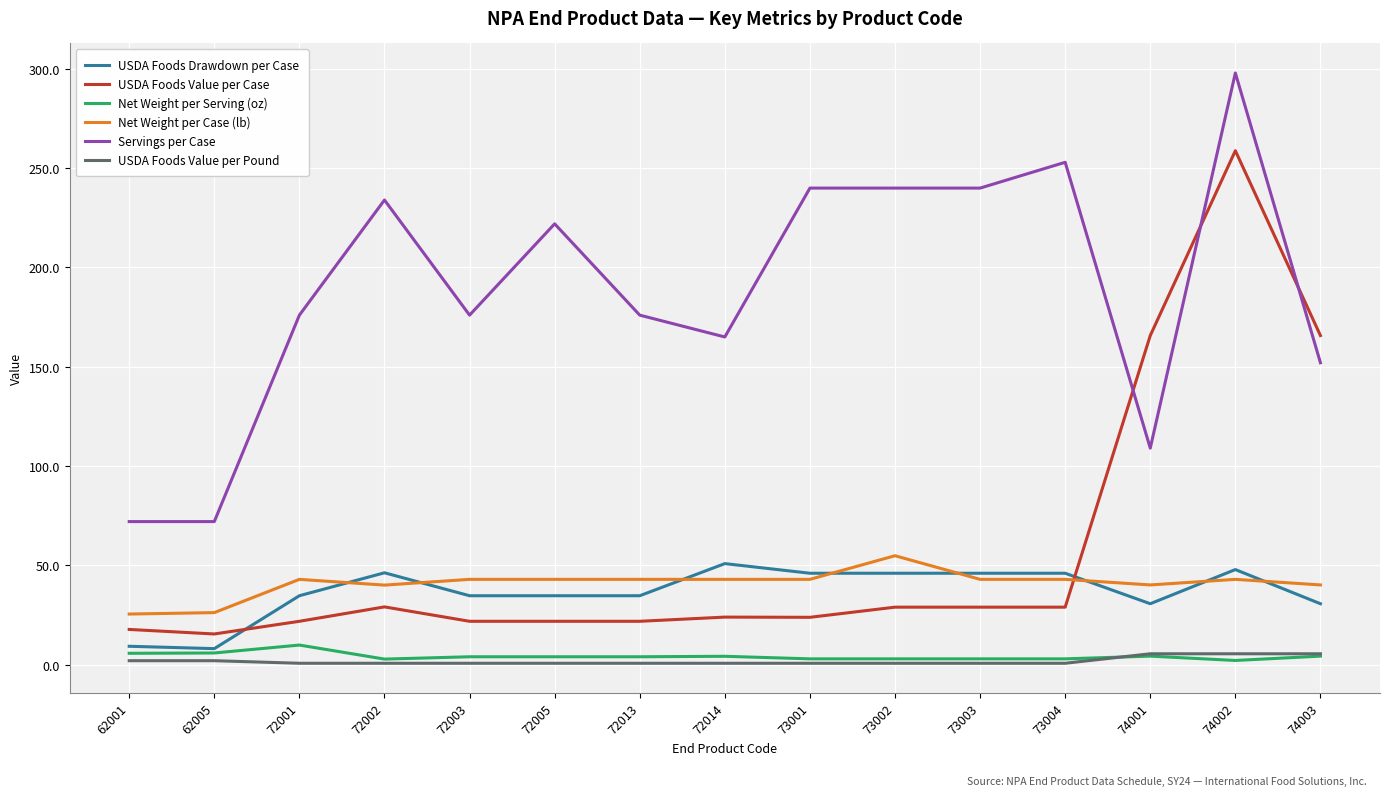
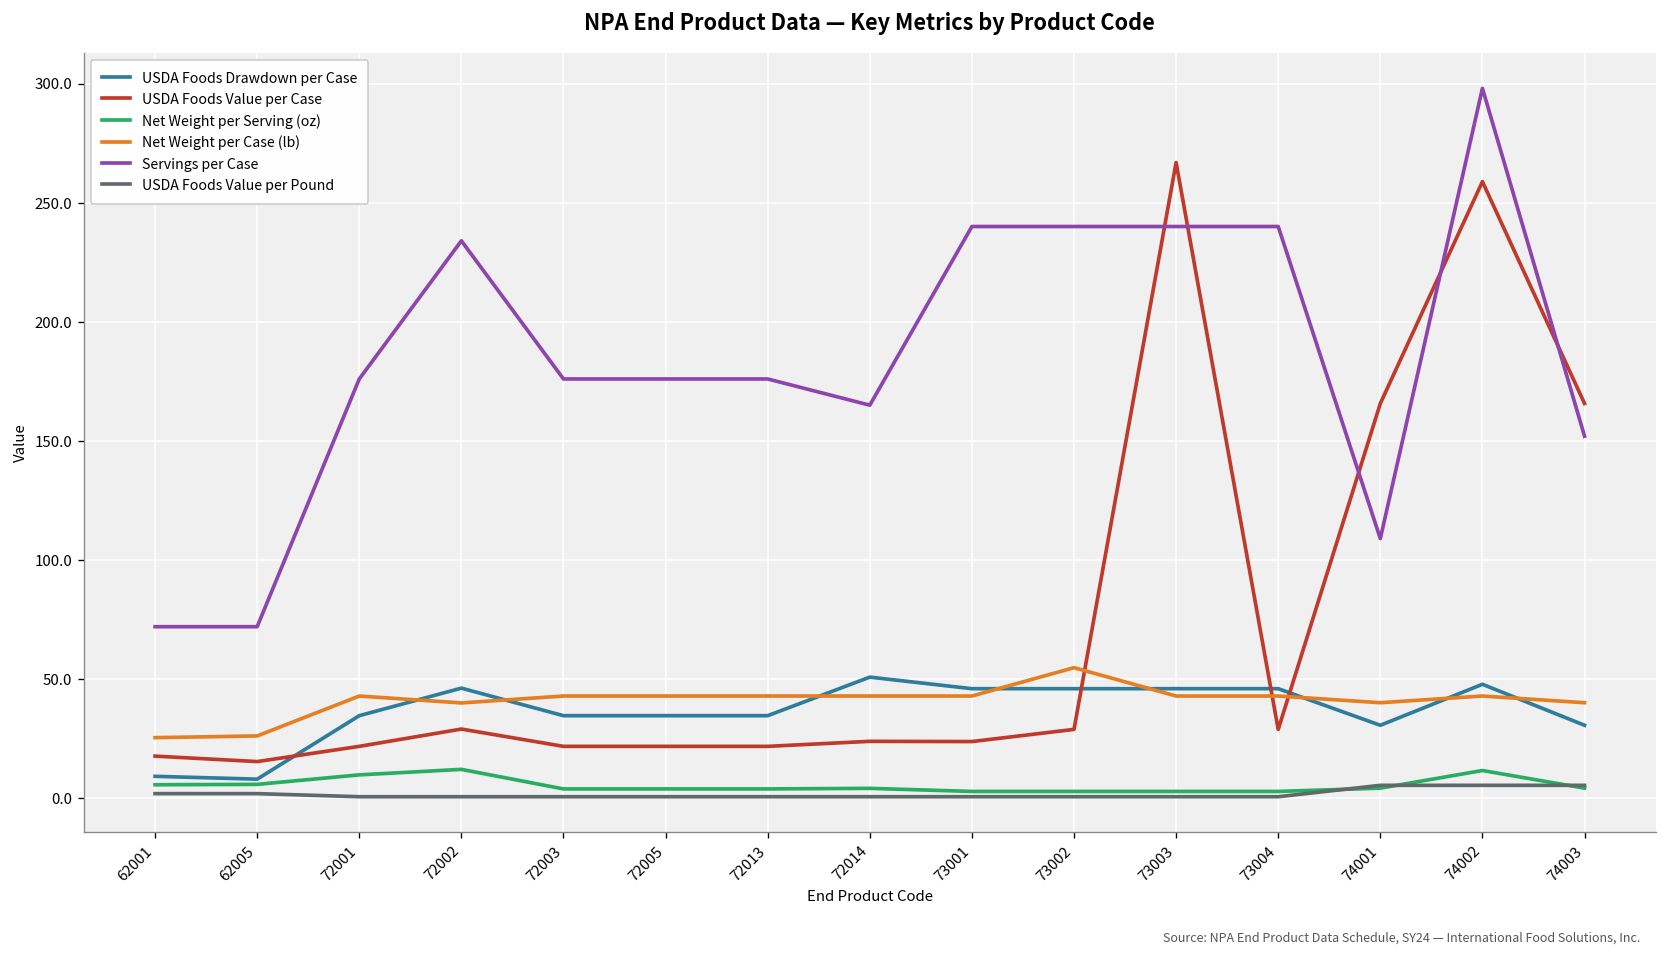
  {
    "USDA Foods Drawdown per Case": {
      "62001": 9,
      "62005": 8,
      "72001": 35,
      "72002": 46,
      "72003": 35,
      "72005": 35,
      "72013": 35,
      "72014": 51,
      "73001": 46,
      "73002": 46,
      "73003": 46,
      "73004": 46,
      "74001": 31,
      "74002": 48,
      "74003": 31
    },
    "USDA Foods Value per Case": {
      "62001": 18,
      "62005": 15,
      "72001": 22,
      "72002": 29,
      "72003": 22,
      "72005": 22,
      "72013": 22,
      "72014": 24,
      "73001": 24,
      "73002": 29,
-     "73003": 29,
+     "73003": 267,
      "73004": 29,
      "74001": 166,
      "74002": 259,
      "74003": 166
    },
    "Net Weight per Serving (oz)": {
      "62001": 6,
      "62005": 6,
      "72001": 10,
-     "72002": 3,
+     "72002": 12,
      "72003": 4,
      "72005": 4,
      "72013": 4,
      "72014": 4,
      "73001": 3,
      "73002": 3,
      "73003": 3,
      "73004": 3,
-     "74002": 2
+     "74002": 12
    },
    "Net Weight per Case (lb)": {
      "62001": 25,
      "62005": 26,
      "72001": 43,
      "72002": 40,
      "72003": 43,
      "72005": 43,
      "72013": 43,
      "72014": 43,
      "73001": 43,
      "73002": 55,
      "73003": 43,
      "73004": 43,
      "74001": 40,
      "74002": 43,
      "74003": 40
    },
    "Servings per Case": {
      "62001": 72,
      "62005": 72,
      "72001": 176,
      "72002": 234,
      "72003": 176,
-     "72005": 222,
+     "72005": 176,
      "72013": 176,
      "72014": 165,
      "73001": 240,
      "73002": 240,
      "73003": 240,
-     "73004": 253,
+     "73004": 240,
      "74001": 109,
      "74002": 298,
      "74003": 152
    },
    "USDA Foods Value per Pound": {
      "62001": 2,
      "62005": 2,
      "72001": 1,
      "72002": 1,
      "72003": 1,
      "72005": 1,
      "72013": 1,
      "72014": 1,
      "73001": 1,
      "73002": 1,
      "73003": 1,
      "73004": 1,
      "74002": 5
    }
  }
